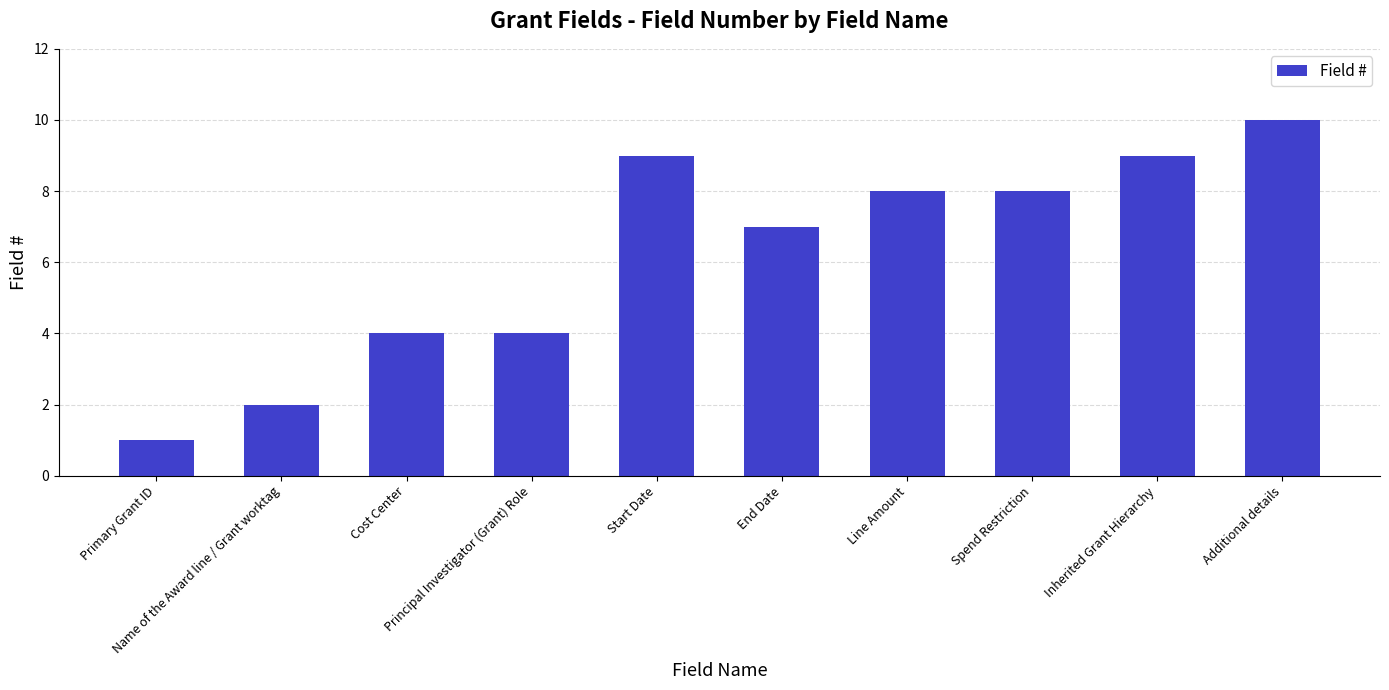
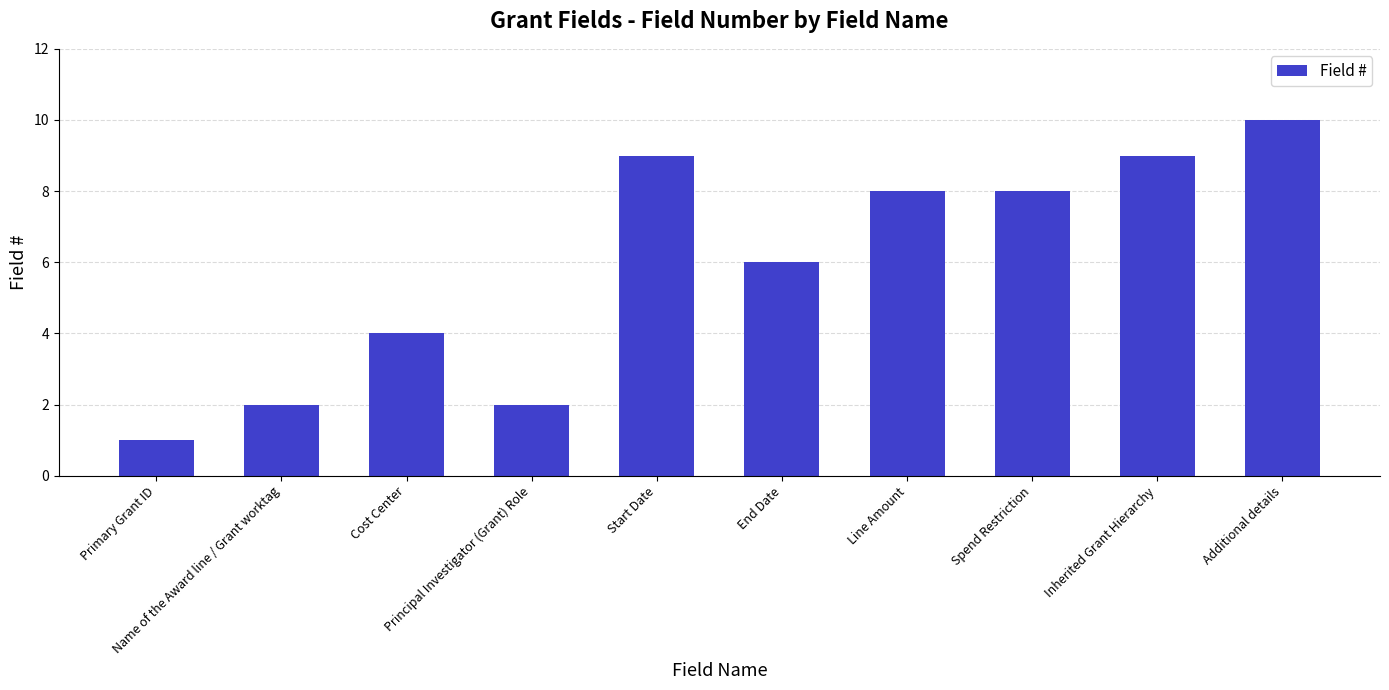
  {
    "Primary Grant ID": 1,
    "Name of the Award line / Grant worktag": 2,
    "Cost Center": 4,
-   "Principal Investigator (Grant) Role": 4,
+   "Principal Investigator (Grant) Role": 2,
    "Start Date": 9,
-   "End Date": 7,
+   "End Date": 6,
    "Line Amount": 8,
    "Spend Restriction": 8,
    "Inherited Grant Hierarchy": 9,
    "Additional details": 10
  }
